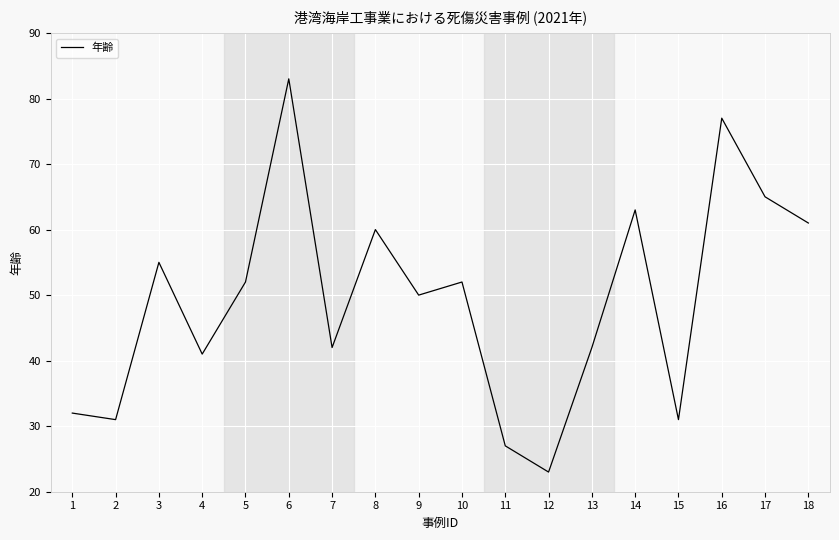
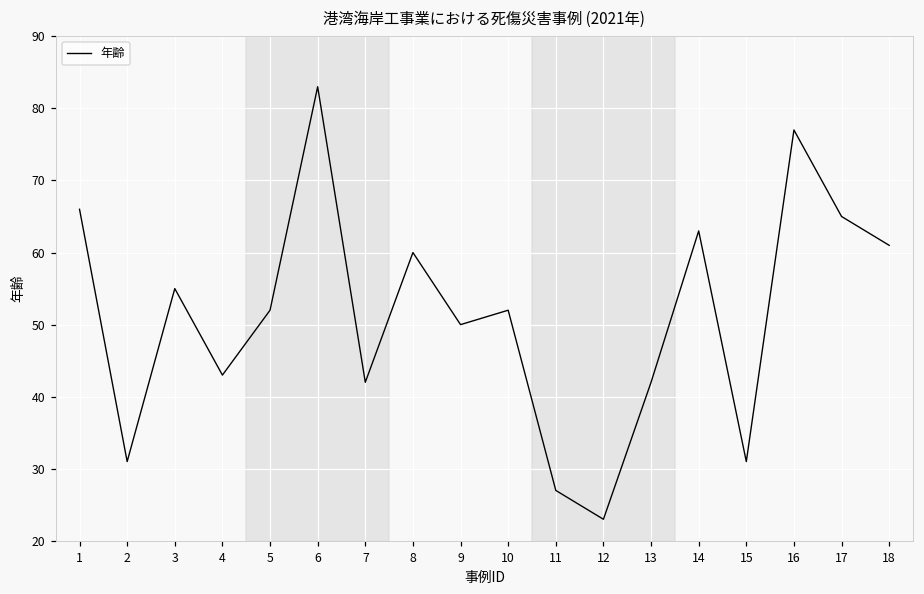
  {
-   "1": 32,
+   "1": 66,
    "2": 31,
    "3": 55,
-   "4": 41,
+   "4": 43,
    "5": 52,
    "6": 83,
    "7": 42,
    "8": 60,
    "9": 50,
    "10": 52,
    "11": 27,
    "12": 23,
    "13": 42,
    "14": 63,
    "15": 31,
    "16": 77,
    "17": 65,
    "18": 61
  }
